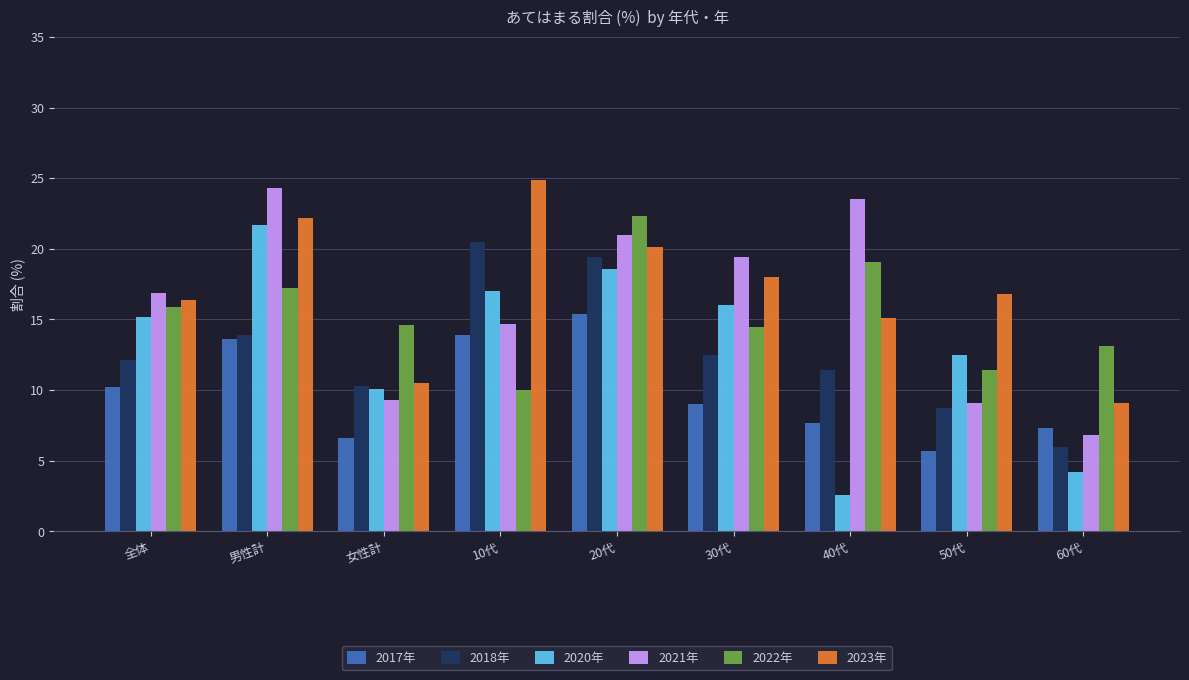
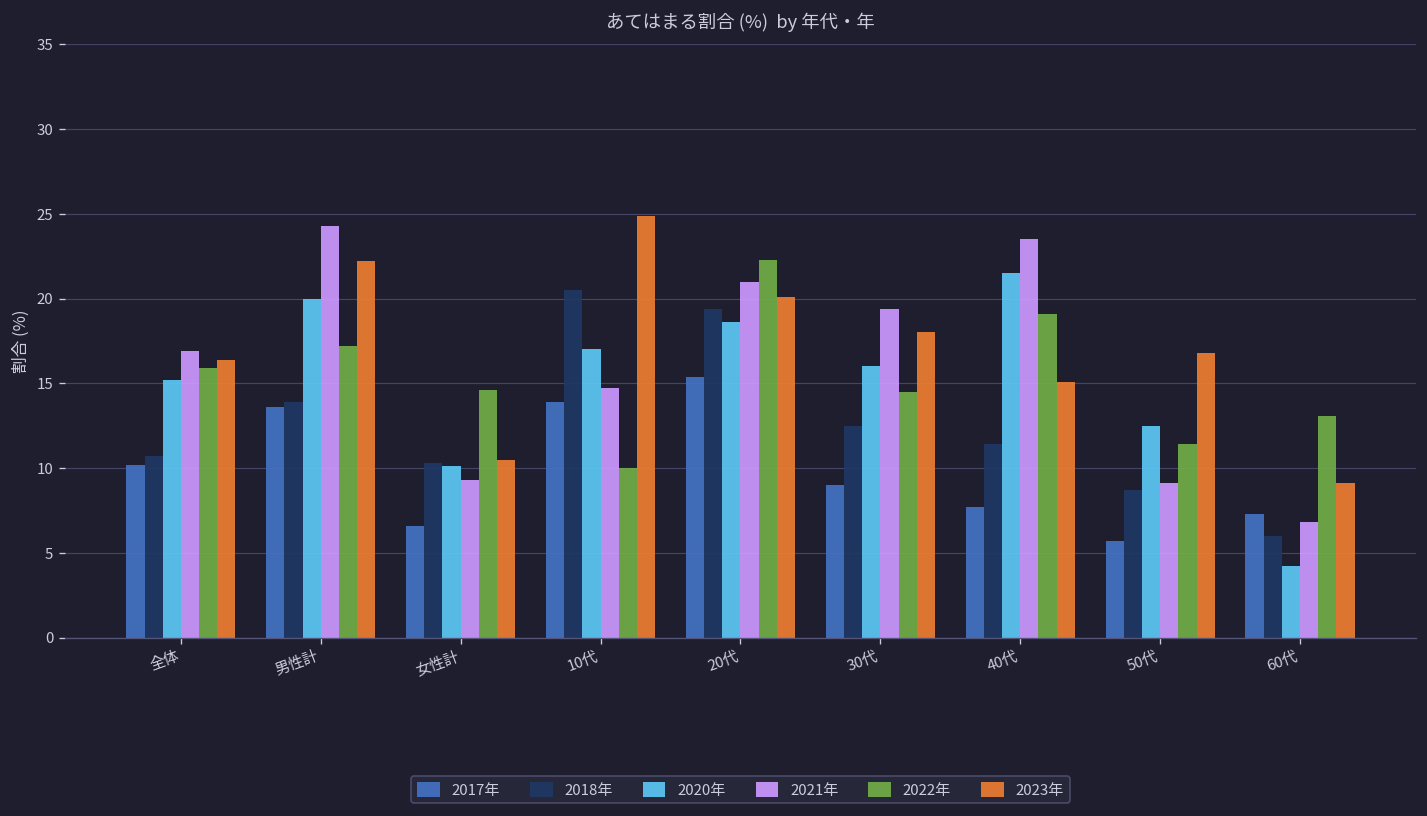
  {
    "2017年": {
      "全体": 10.2,
      "男性計": 13.6,
      "女性計": 6.6,
      "10代": 13.9,
      "20代": 15.4,
      "30代": 9.0,
      "40代": 7.7,
      "50代": 5.7,
      "60代": 7.3
    },
    "2018年": {
-     "全体": 12.1,
+     "全体": 10.7,
      "男性計": 13.9,
      "女性計": 10.3,
      "10代": 20.5,
      "20代": 19.4,
      "30代": 12.5,
      "40代": 11.4,
      "50代": 8.7,
      "60代": 6.0
    },
    "2020年": {
      "全体": 15.2,
-     "男性計": 21.7,
+     "男性計": 20.0,
      "女性計": 10.1,
      "10代": 17.0,
      "20代": 18.6,
      "30代": 16.0,
-     "40代": 2.6,
+     "40代": 21.5,
      "50代": 12.5,
      "60代": 4.2
    },
    "2021年": {
      "全体": 16.9,
      "男性計": 24.3,
      "女性計": 9.3,
      "10代": 14.7,
      "20代": 21.0,
      "30代": 19.4,
      "40代": 23.5,
      "50代": 9.1,
      "60代": 6.8
    },
    "2022年": {
      "全体": 15.9,
      "男性計": 17.2,
      "女性計": 14.6,
      "10代": 10.0,
      "20代": 22.3,
      "30代": 14.5,
      "40代": 19.1,
      "50代": 11.4,
      "60代": 13.1
    },
    "2023年": {
      "全体": 16.4,
      "男性計": 22.2,
      "女性計": 10.5,
      "10代": 24.9,
      "20代": 20.1,
      "30代": 18.0,
      "40代": 15.1,
      "50代": 16.8,
      "60代": 9.1
    }
  }
